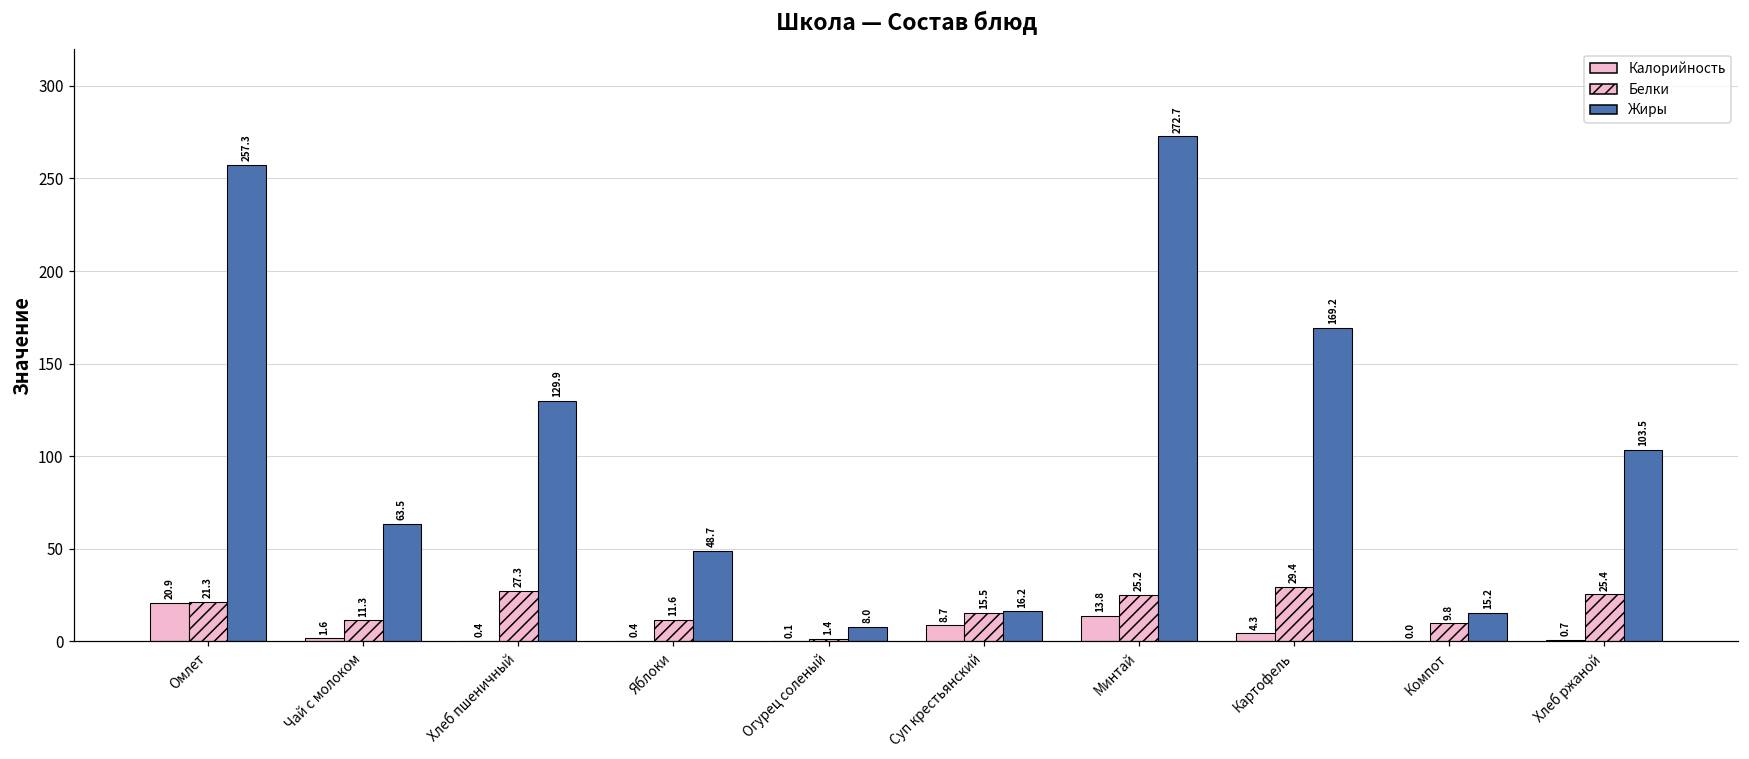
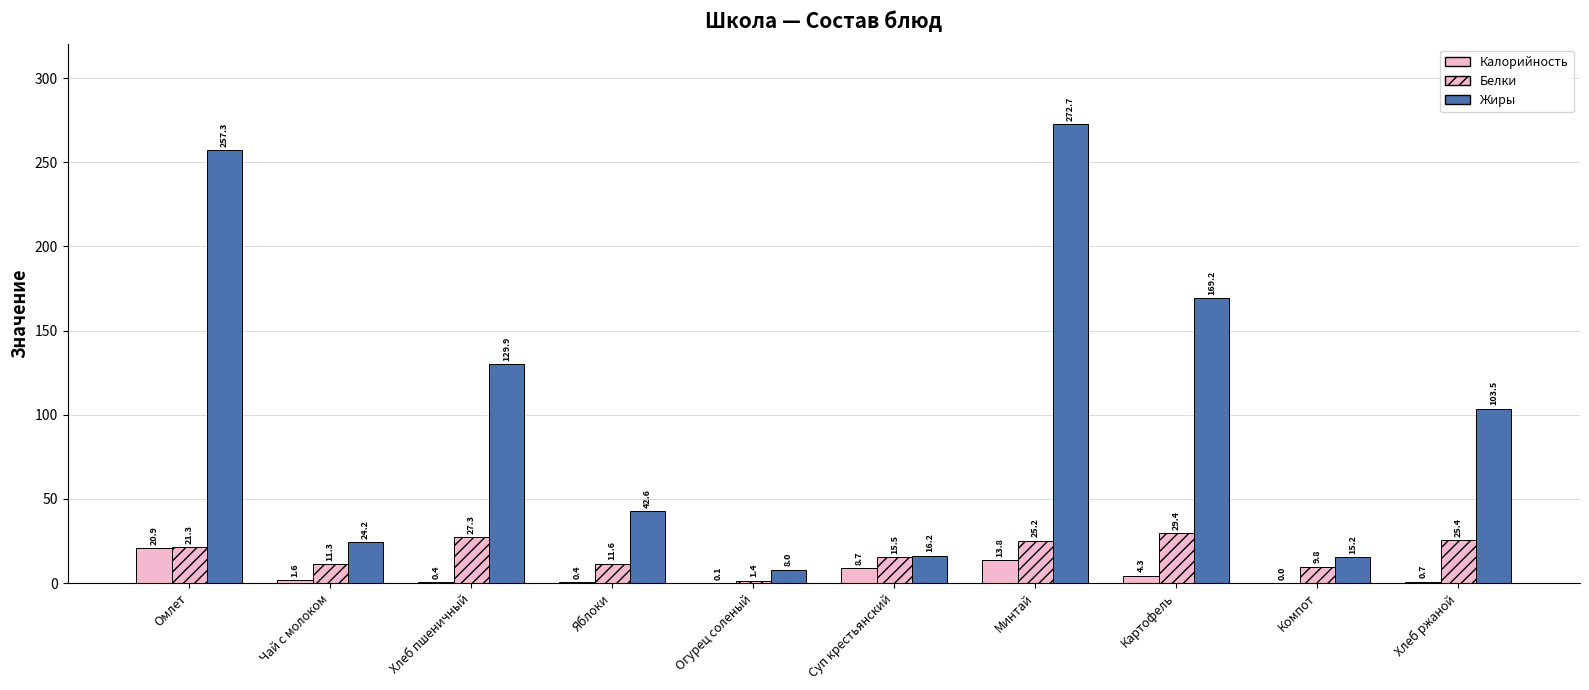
  {
    "Жиры": {
      "Омлет": 257.3,
-     "Чай с молоком": 63.5,
+     "Чай с молоком": 24.2,
      "Хлеб пшеничный": 129.9,
-     "Яблоки": 48.7,
+     "Яблоки": 42.6,
      "Огурец соленый": 8.0,
      "Суп крестьянский": 16.2,
      "Минтай": 272.7,
      "Картофель": 169.2,
      "Компот": 15.2,
      "Хлеб ржаной": 103.5
    }
  }
